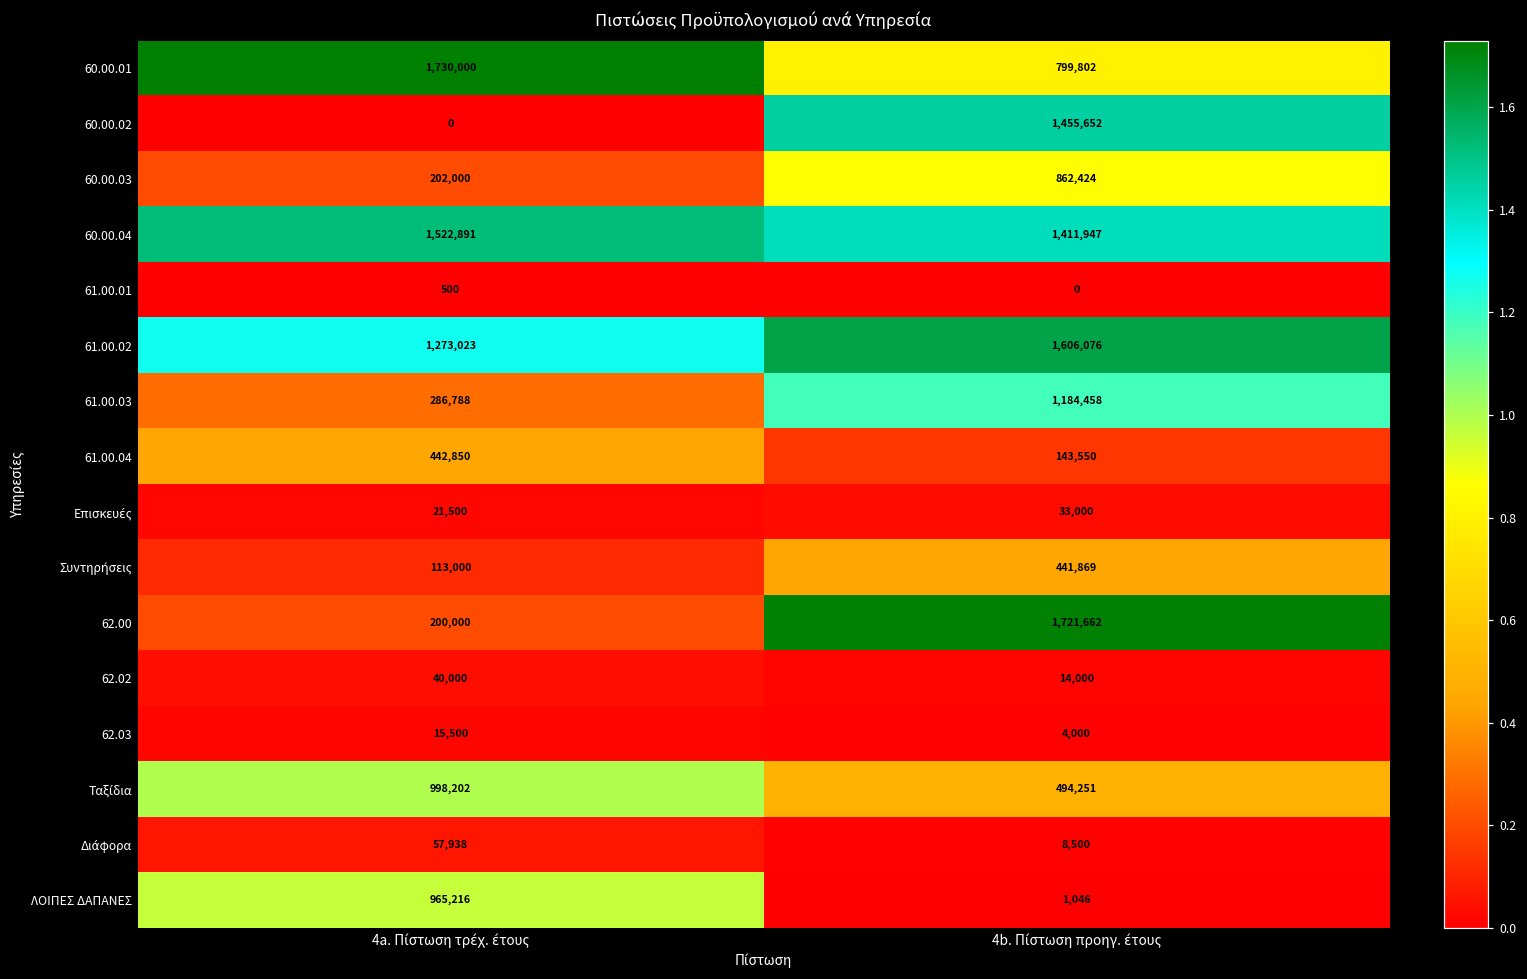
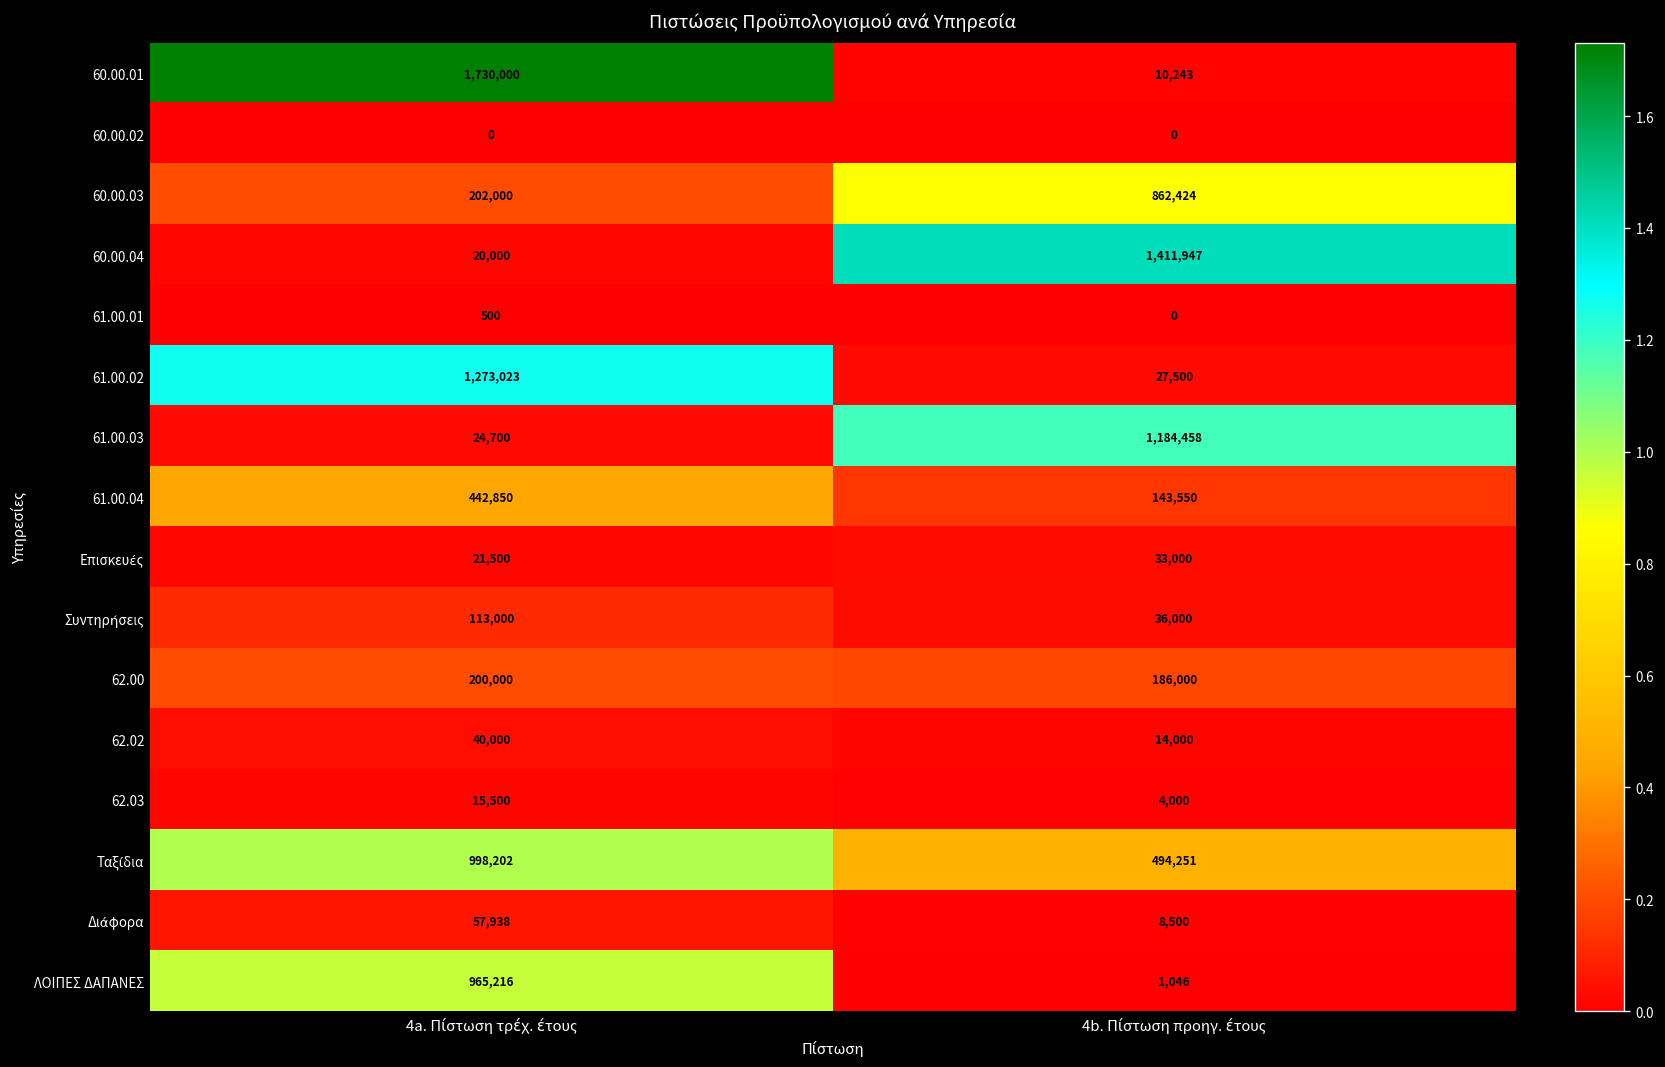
  {
    "60.00.01": {
      "4a. Πίστωση τρέχ. έτους": "1,730,000",
-     "4b. Πίστωση προηγ. έτους": "799,802"
+     "4b. Πίστωση προηγ. έτους": "10,243"
    },
    "60.00.02": {
      "4a. Πίστωση τρέχ. έτους": "0",
-     "4b. Πίστωση προηγ. έτους": "1,455,652"
+     "4b. Πίστωση προηγ. έτους": "0"
    },
    "60.00.03": {
      "4a. Πίστωση τρέχ. έτους": "202,000",
      "4b. Πίστωση προηγ. έτους": "862,424"
    },
    "60.00.04": {
-     "4a. Πίστωση τρέχ. έτους": "1,522,891",
+     "4a. Πίστωση τρέχ. έτους": "20,000",
      "4b. Πίστωση προηγ. έτους": "1,411,947"
    },
    "61.00.01": {
      "4a. Πίστωση τρέχ. έτους": "500",
      "4b. Πίστωση προηγ. έτους": "0"
    },
    "61.00.02": {
      "4a. Πίστωση τρέχ. έτους": "1,273,023",
-     "4b. Πίστωση προηγ. έτους": "1,606,076"
+     "4b. Πίστωση προηγ. έτους": "27,500"
    },
    "61.00.03": {
-     "4a. Πίστωση τρέχ. έτους": "286,788",
+     "4a. Πίστωση τρέχ. έτους": "24,700",
      "4b. Πίστωση προηγ. έτους": "1,184,458"
    },
    "61.00.04": {
      "4a. Πίστωση τρέχ. έτους": "442,850",
      "4b. Πίστωση προηγ. έτους": "143,550"
    },
    "Επισκευές": {
      "4a. Πίστωση τρέχ. έτους": "21,500",
      "4b. Πίστωση προηγ. έτους": "33,000"
    },
    "Συντηρήσεις": {
      "4a. Πίστωση τρέχ. έτους": "113,000",
-     "4b. Πίστωση προηγ. έτους": "441,869"
+     "4b. Πίστωση προηγ. έτους": "36,000"
    },
    "62.00": {
      "4a. Πίστωση τρέχ. έτους": "200,000",
-     "4b. Πίστωση προηγ. έτους": "1,721,662"
+     "4b. Πίστωση προηγ. έτους": "186,000"
    },
    "62.02": {
      "4a. Πίστωση τρέχ. έτους": "40,000",
      "4b. Πίστωση προηγ. έτους": "14,000"
    },
    "62.03": {
      "4a. Πίστωση τρέχ. έτους": "15,500",
      "4b. Πίστωση προηγ. έτους": "4,000"
    },
    "Ταξίδια": {
      "4a. Πίστωση τρέχ. έτους": "998,202",
      "4b. Πίστωση προηγ. έτους": "494,251"
    },
    "Διάφορα": {
      "4a. Πίστωση τρέχ. έτους": "57,938",
      "4b. Πίστωση προηγ. έτους": "8,500"
    },
    "ΛΟΙΠΕΣ ΔΑΠΑΝΕΣ": {
      "4a. Πίστωση τρέχ. έτους": "965,216",
      "4b. Πίστωση προηγ. έτους": "1,046"
    }
  }
